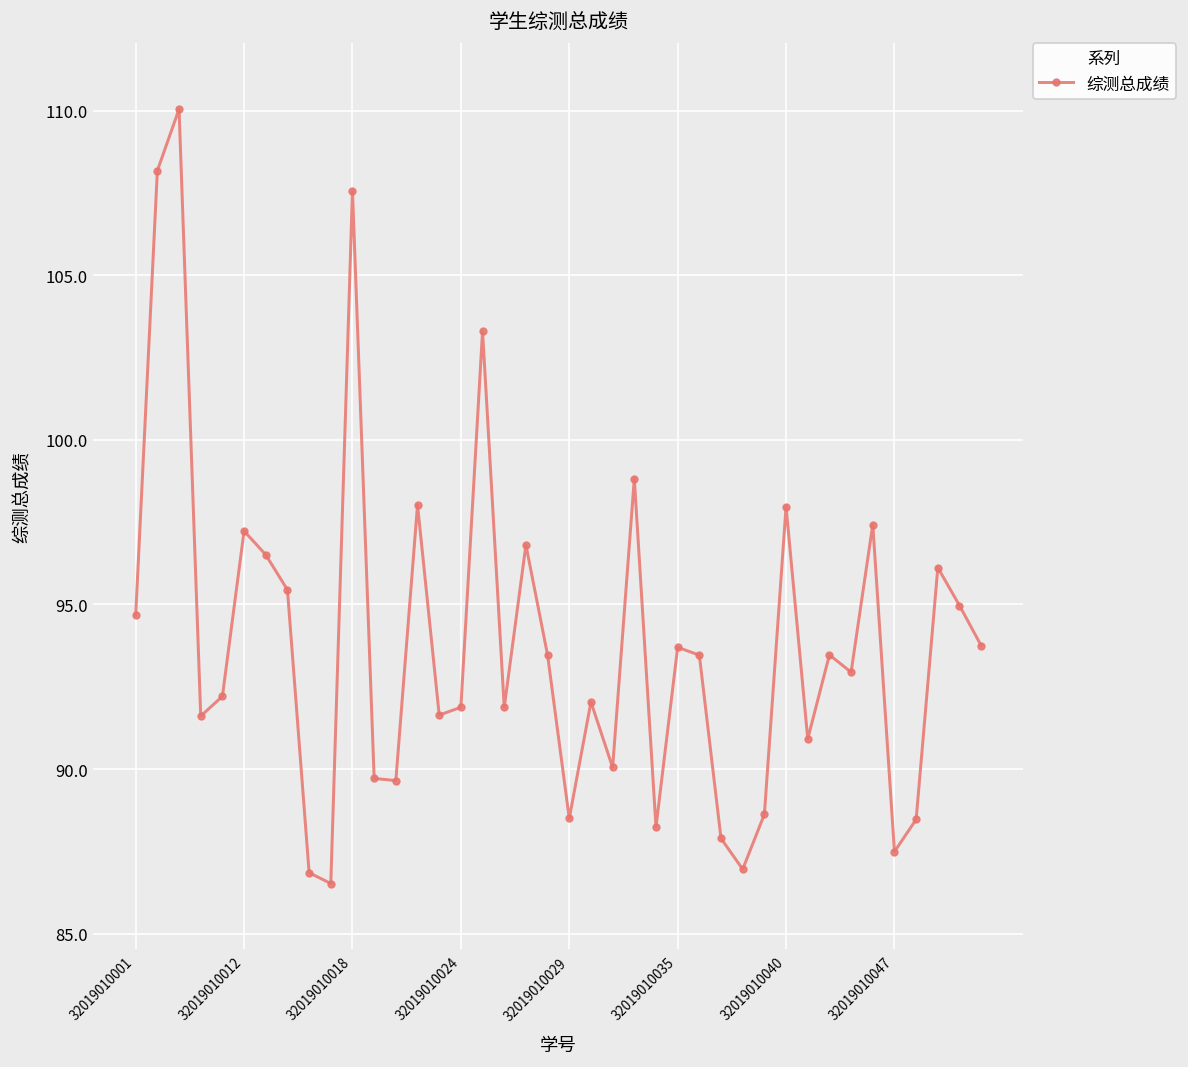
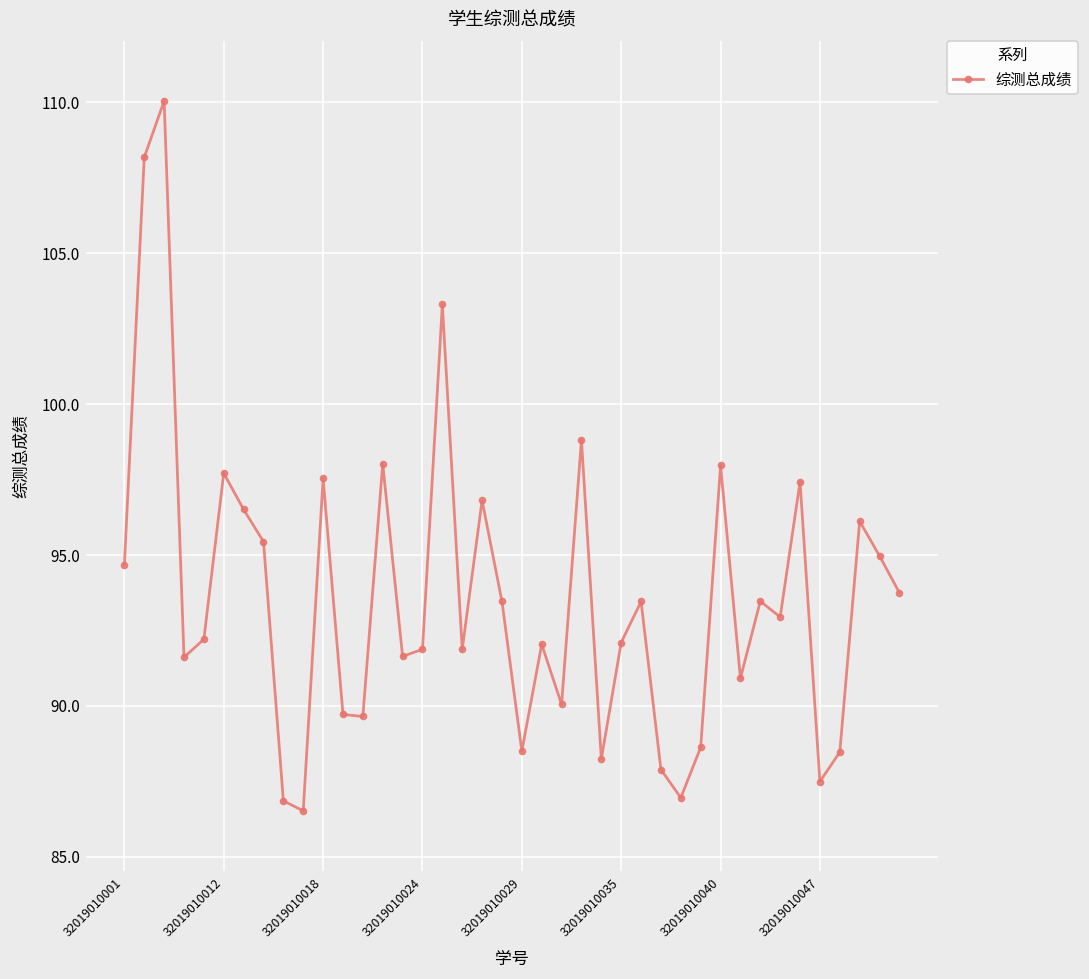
  {
    "32019010001": 94.7,
-   "32019010012": 97.2,
-   "32019010018": 107.6,
+   "32019010012": 97.7,
+   "32019010018": 97.5,
    "32019010024": 91.9,
    "32019010029": 88.5,
-   "32019010035": 93.7,
+   "32019010035": 92.1,
    "32019010040": 98.0,
    "32019010047": 87.5
  }
